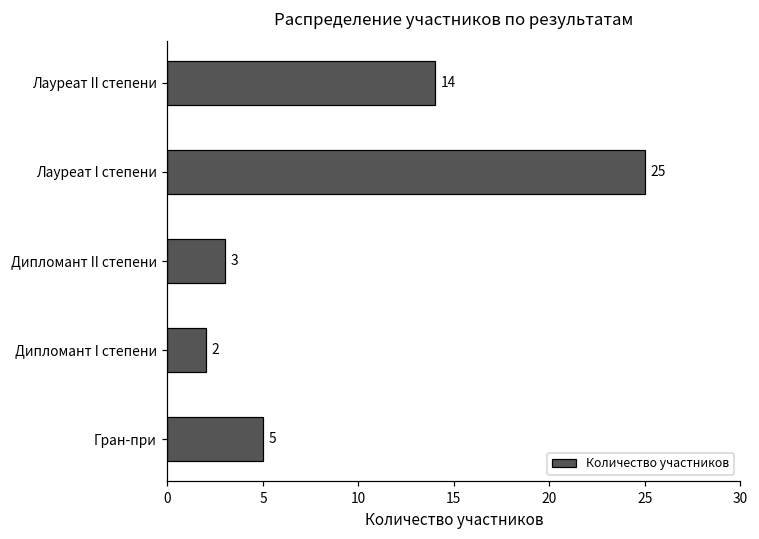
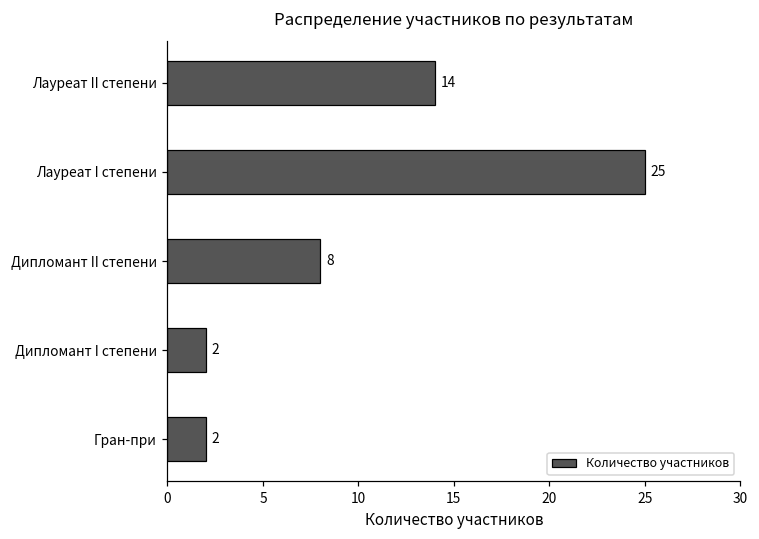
  {
    "Лауреат II степени": 14,
    "Лауреат I степени": 25,
-   "Дипломант II степени": 3,
+   "Дипломант II степени": 8,
    "Дипломант I степени": 2,
-   "Гран-при": 5
+   "Гран-при": 2
  }
